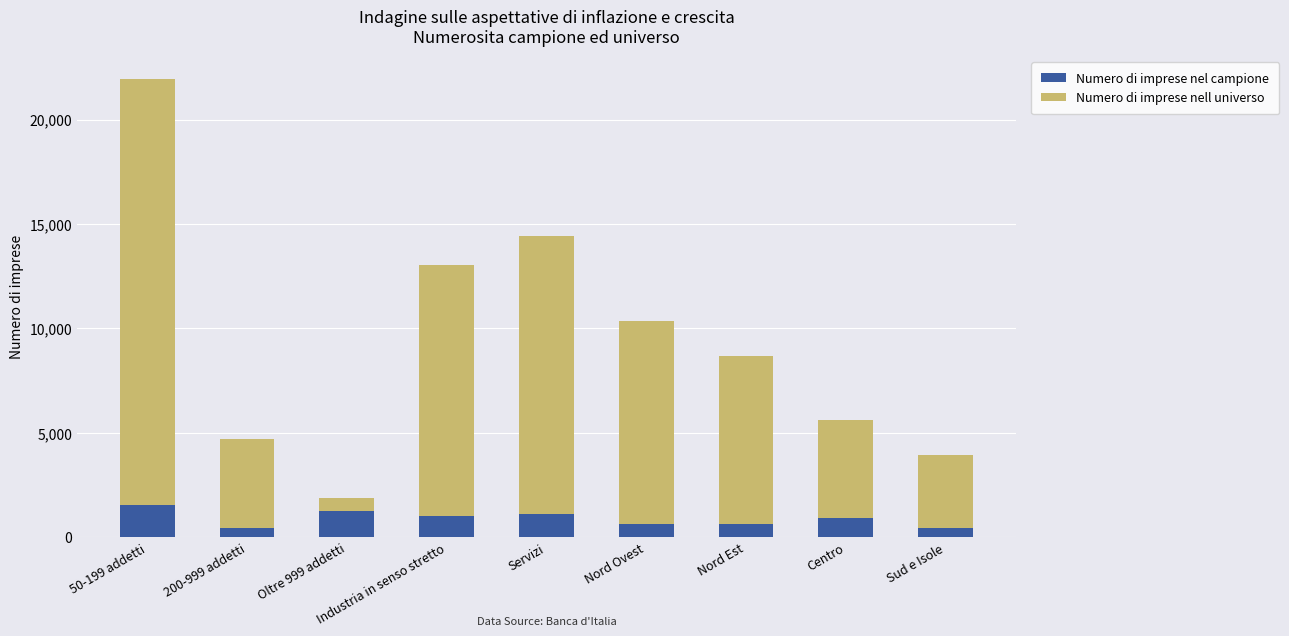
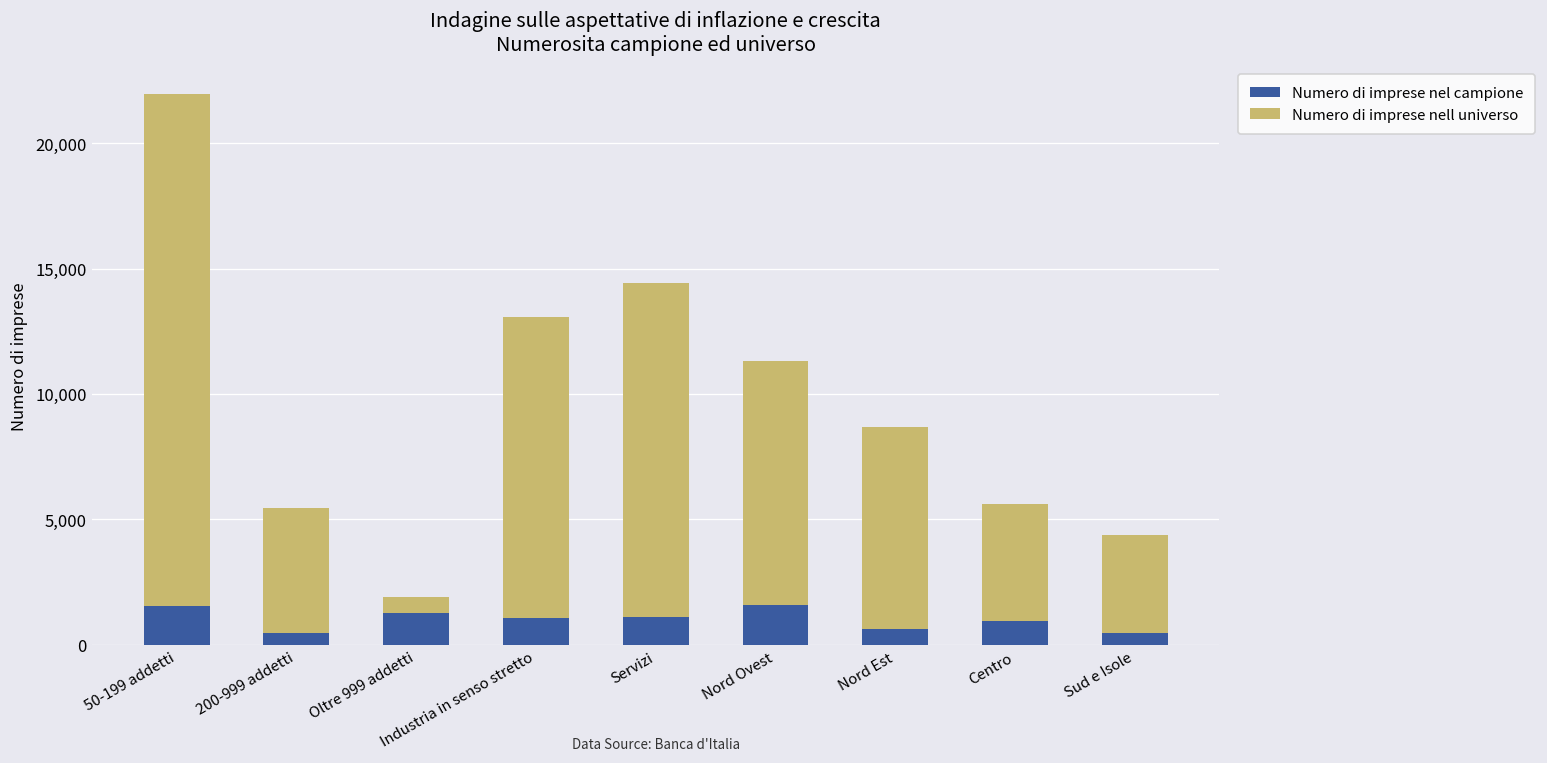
  {
    "Numero di imprese nel campione": {
      "50-199 addetti": "1,500",
      "200-999 addetti": "500",
      "Oltre 999 addetti": "1,300",
      "Industria in senso stretto": "1,000",
      "Servizi": "1,100",
-     "Nord Ovest": "600",
+     "Nord Ovest": "1,600",
      "Nord Est": "600",
      "Centro": "900",
      "Sud e Isole": "500"
    },
    "Numero di imprese nell universo": {
      "50-199 addetti": "20,400",
-     "200-999 addetti": "4,300",
+     "200-999 addetti": "5,000",
      "Oltre 999 addetti": "600",
      "Industria in senso stretto": "12,000",
      "Servizi": "13,300",
      "Nord Ovest": "9,700",
      "Nord Est": "8,100",
      "Centro": "4,700",
-     "Sud e Isole": "3,500"
+     "Sud e Isole": "3,900"
    }
  }
